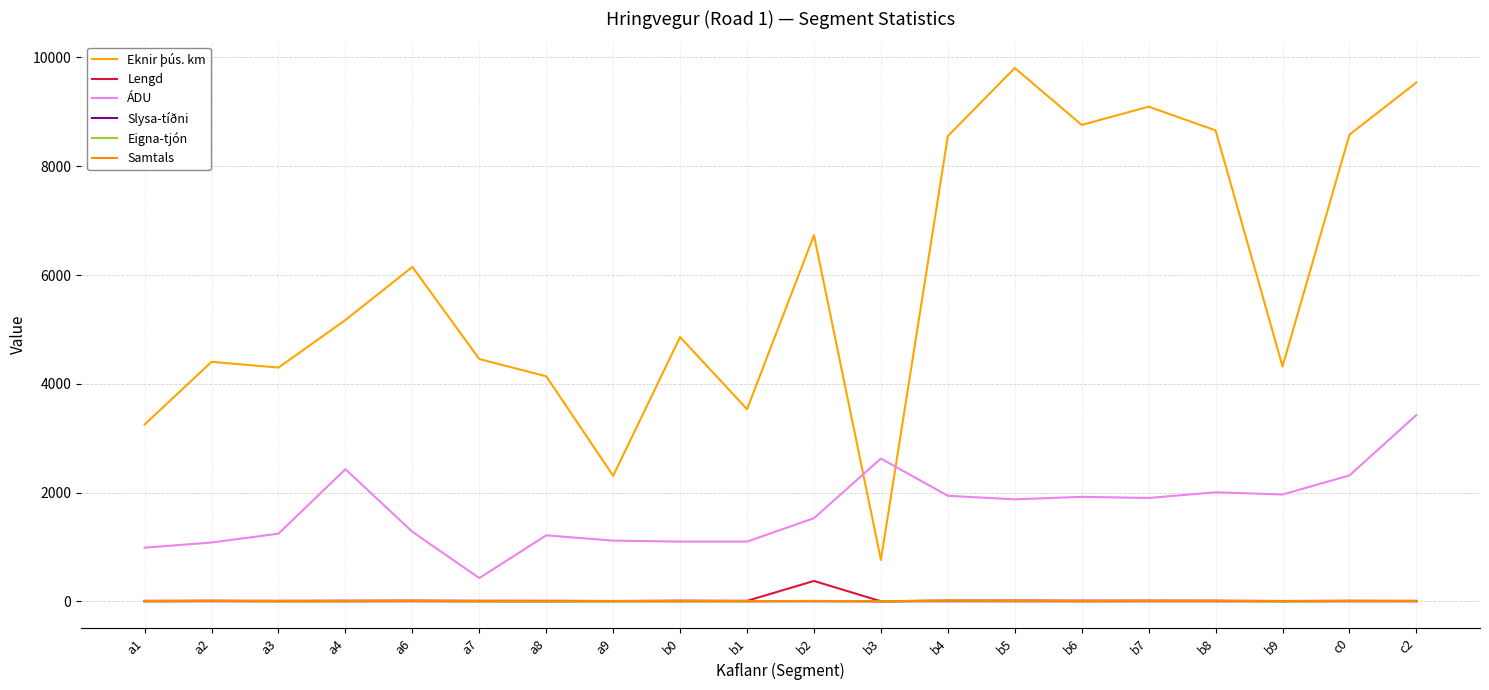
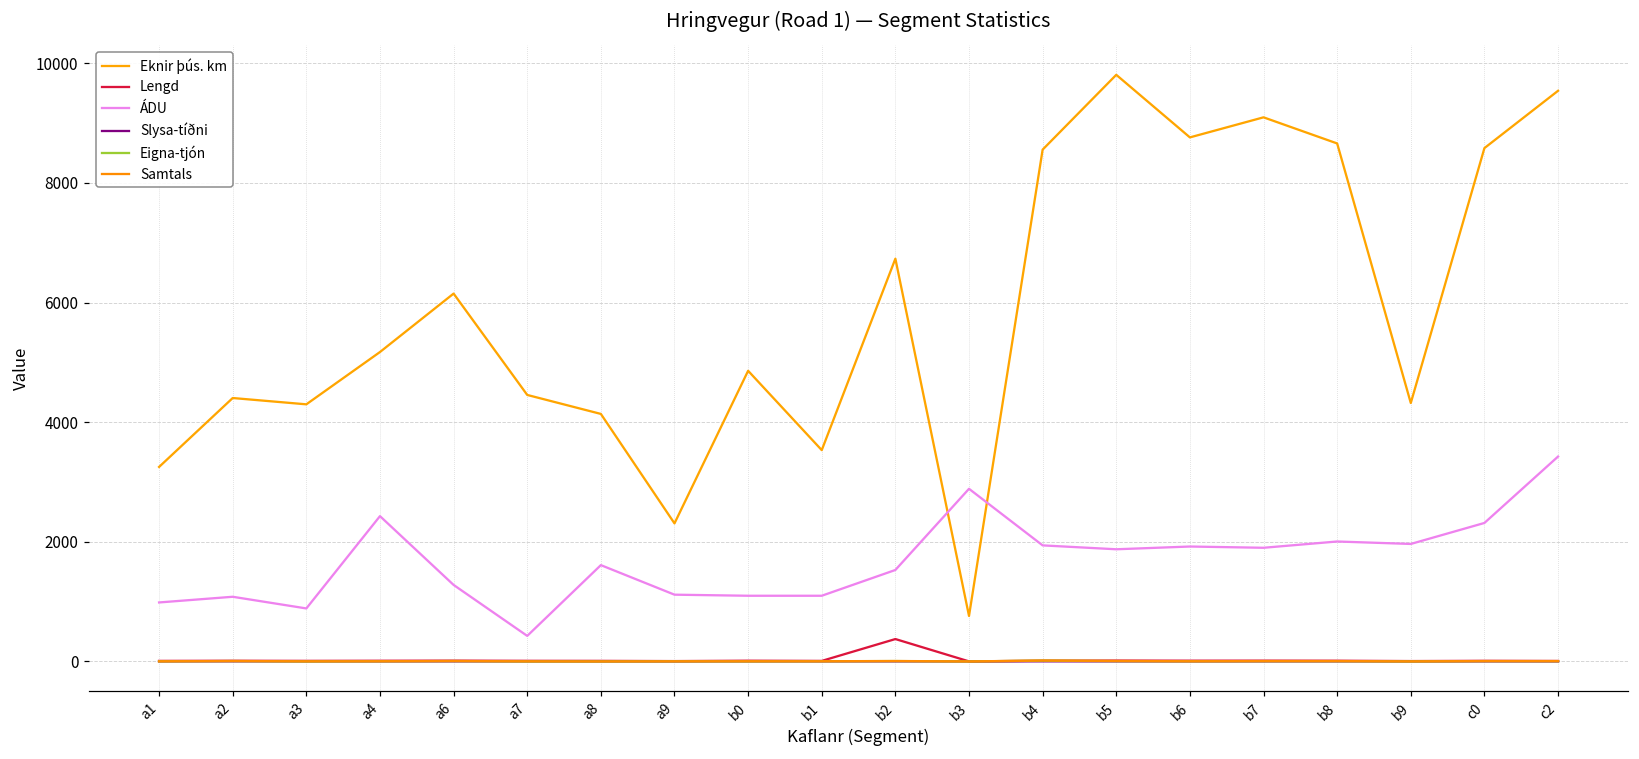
  {
    "Lengd": {
      "b2": 400
    },
    "ÁDU": {
      "a1": 1000,
      "a2": 1100,
-     "a3": 1200,
+     "a3": 900,
      "a4": 2400,
      "a6": 1300,
      "a7": 400,
-     "a8": 1200,
+     "a8": 1600,
      "a9": 1100,
      "b0": 1100,
      "b1": 1100,
      "b2": 1500,
-     "b3": 2600,
+     "b3": 2900,
      "b4": 1900,
      "b5": 1900,
      "b6": 1900,
      "b7": 1900,
      "b8": 2000,
      "b9": 2000,
      "c0": 2300,
      "c2": 3400
    }
  }
